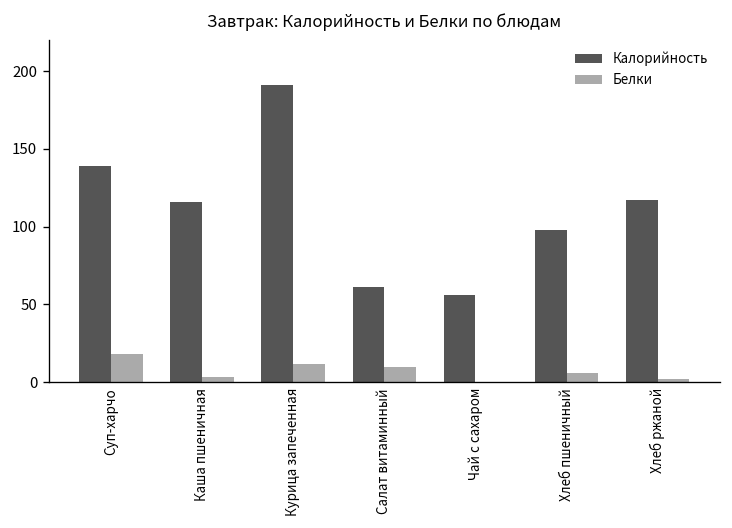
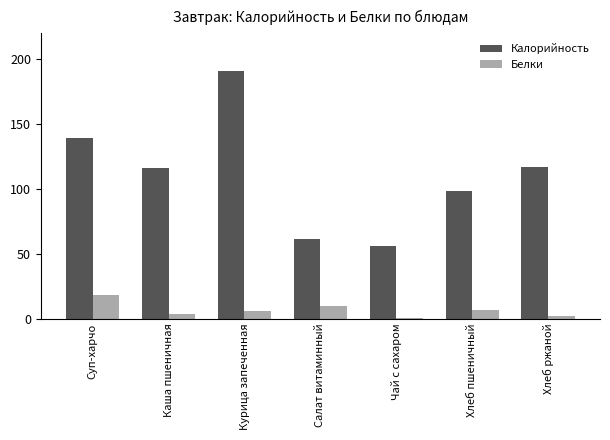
  {
    "Калорийность": {
      "Суп-харчо": 139,
      "Каша пшеничная": 116,
      "Курица запеченная": 191,
      "Салат витаминный": 61,
      "Чай с сахаром": 56,
      "Хлеб пшеничный": 98,
      "Хлеб ржаной": 117
    },
    "Белки": {
      "Суп-харчо": 18,
      "Каша пшеничная": 3,
-     "Курица запеченная": 12,
+     "Курица запеченная": 6,
      "Салат витаминный": 10,
      "Хлеб пшеничный": 6,
      "Хлеб ржаной": 2
    }
  }
